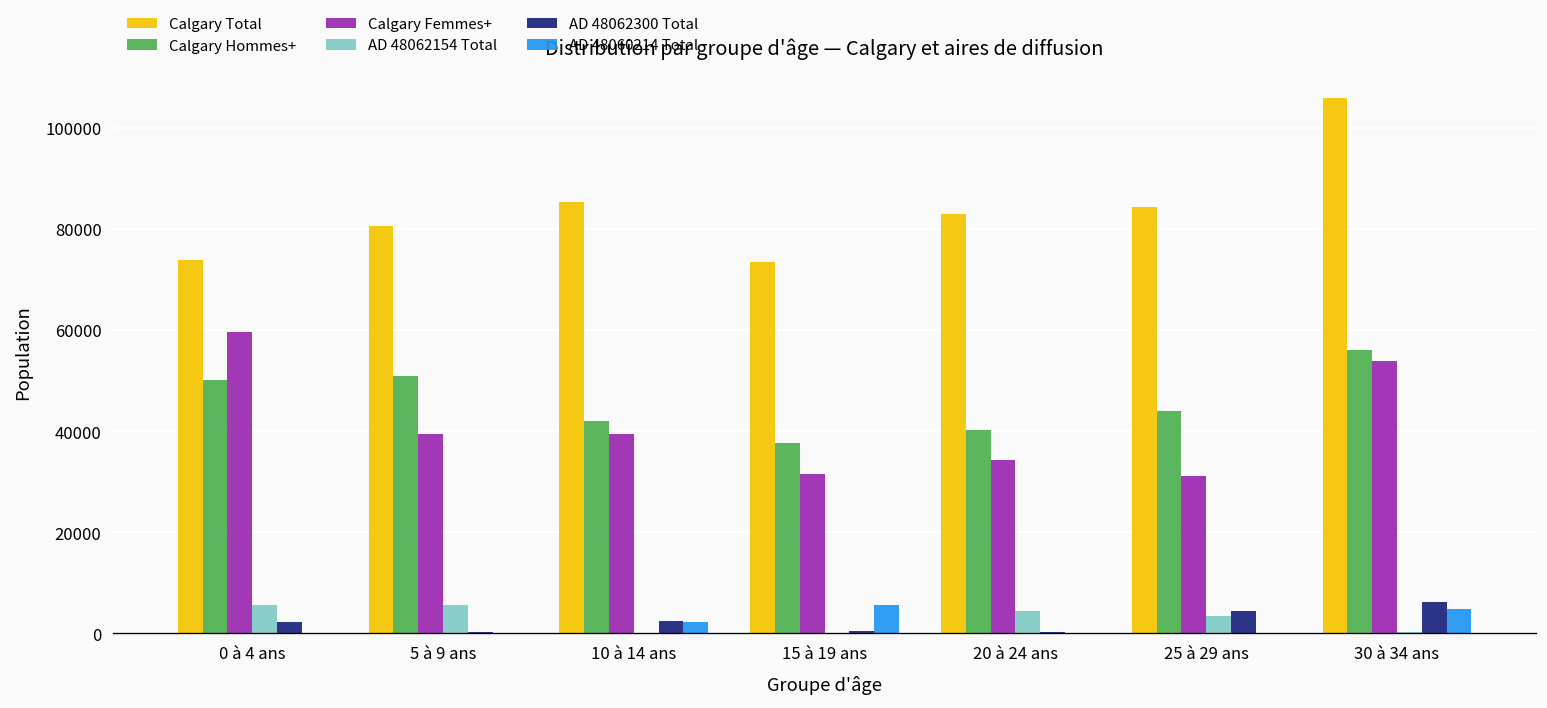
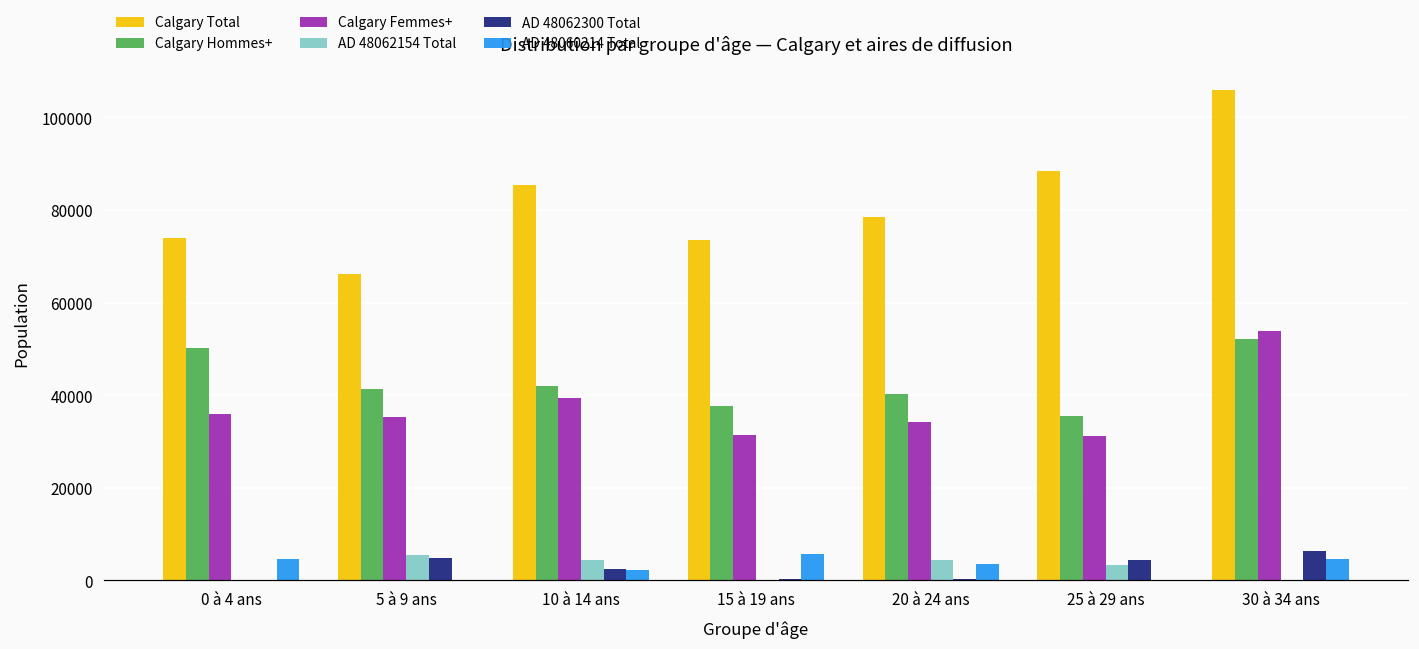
  {
    "Calgary Total": {
      "0 à 4 ans": 74000,
-     "5 à 9 ans": 81000,
+     "5 à 9 ans": 66000,
      "10 à 14 ans": 85000,
      "15 à 19 ans": 73000,
-     "20 à 24 ans": 83000,
-     "25 à 29 ans": 84000,
+     "20 à 24 ans": 78000,
+     "25 à 29 ans": 88000,
      "30 à 34 ans": 106000
    },
    "Calgary Hommes+": {
      "0 à 4 ans": 50000,
-     "5 à 9 ans": 51000,
+     "5 à 9 ans": 41000,
      "10 à 14 ans": 42000,
      "15 à 19 ans": 38000,
      "20 à 24 ans": 40000,
-     "25 à 29 ans": 44000,
-     "30 à 34 ans": 56000
+     "25 à 29 ans": 35000,
+     "30 à 34 ans": 52000
    },
    "Calgary Femmes+": {
-     "0 à 4 ans": 60000,
-     "5 à 9 ans": 39000,
+     "0 à 4 ans": 36000,
+     "5 à 9 ans": 35000,
      "10 à 14 ans": 39000,
      "15 à 19 ans": 31000,
      "20 à 24 ans": 34000,
      "25 à 29 ans": 31000,
      "30 à 34 ans": 54000
    },
    "AD 48062154 Total": {
-     "0 à 4 ans": 6000,
+     "0 à 4 ans": 0,
      "5 à 9 ans": 6000,
-     "10 à 14 ans": 0,
+     "10 à 14 ans": 4000,
      "20 à 24 ans": 4000,
      "25 à 29 ans": 3000
    },
    "AD 48062300 Total": {
-     "0 à 4 ans": 2000,
-     "5 à 9 ans": 0,
+     "0 à 4 ans": 0,
+     "5 à 9 ans": 5000,
      "10 à 14 ans": 2000,
      "25 à 29 ans": 4000,
      "30 à 34 ans": 6000
    },
    "AD 48060214 Total": {
-     "0 à 4 ans": 0,
+     "0 à 4 ans": 5000,
      "10 à 14 ans": 2000,
      "15 à 19 ans": 6000,
-     "20 à 24 ans": 0,
+     "20 à 24 ans": 3000,
      "30 à 34 ans": 5000
    }
  }
